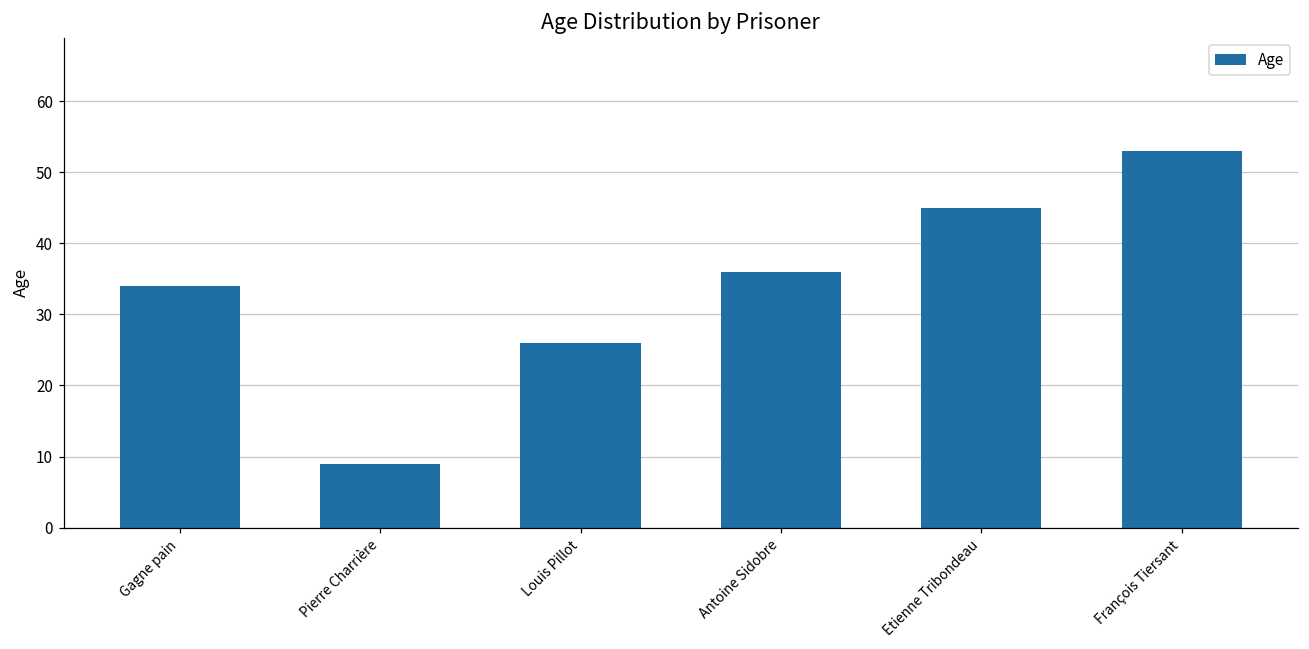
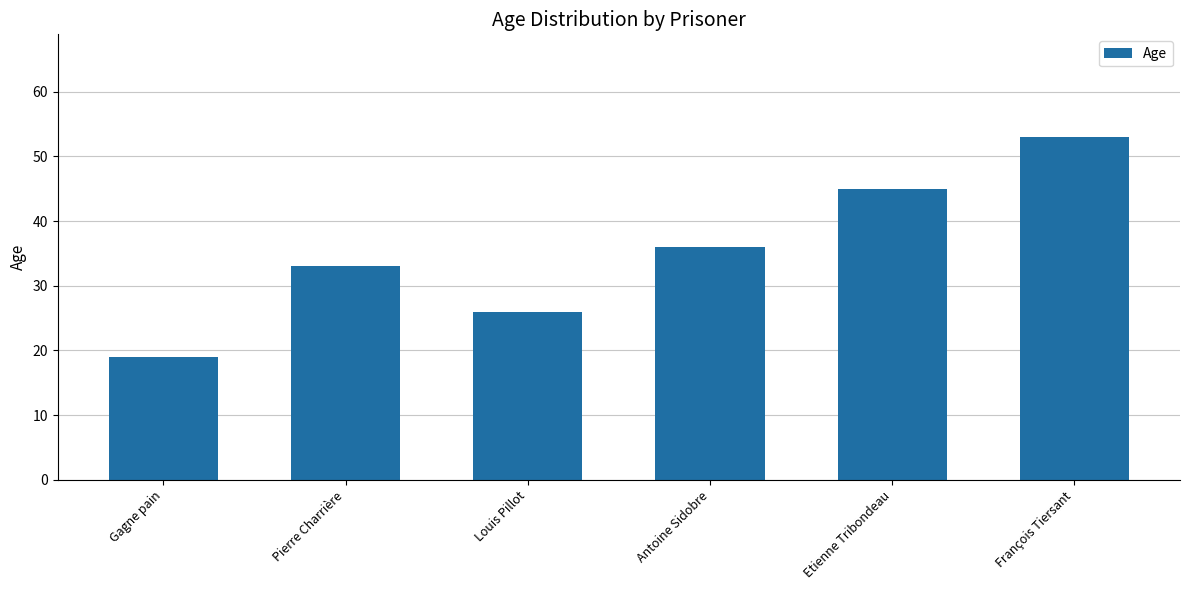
  {
-   "Gagne pain": 34,
-   "Pierre Charrière": 9,
+   "Gagne pain": 19,
+   "Pierre Charrière": 33,
    "Louis Pillot": 26,
    "Antoine Sidobre": 36,
    "Etienne Tribondeau": 45,
    "François Tiersant": 53
  }
